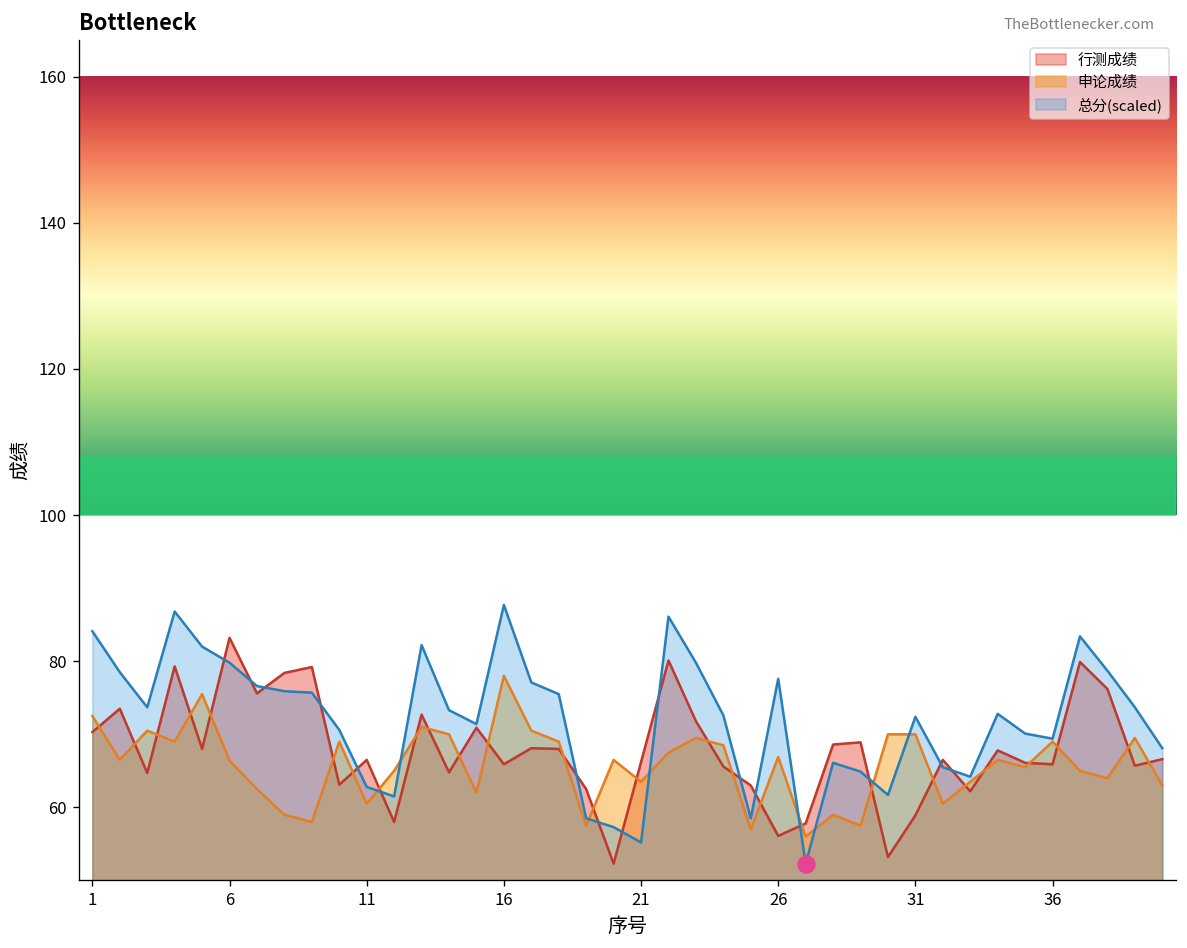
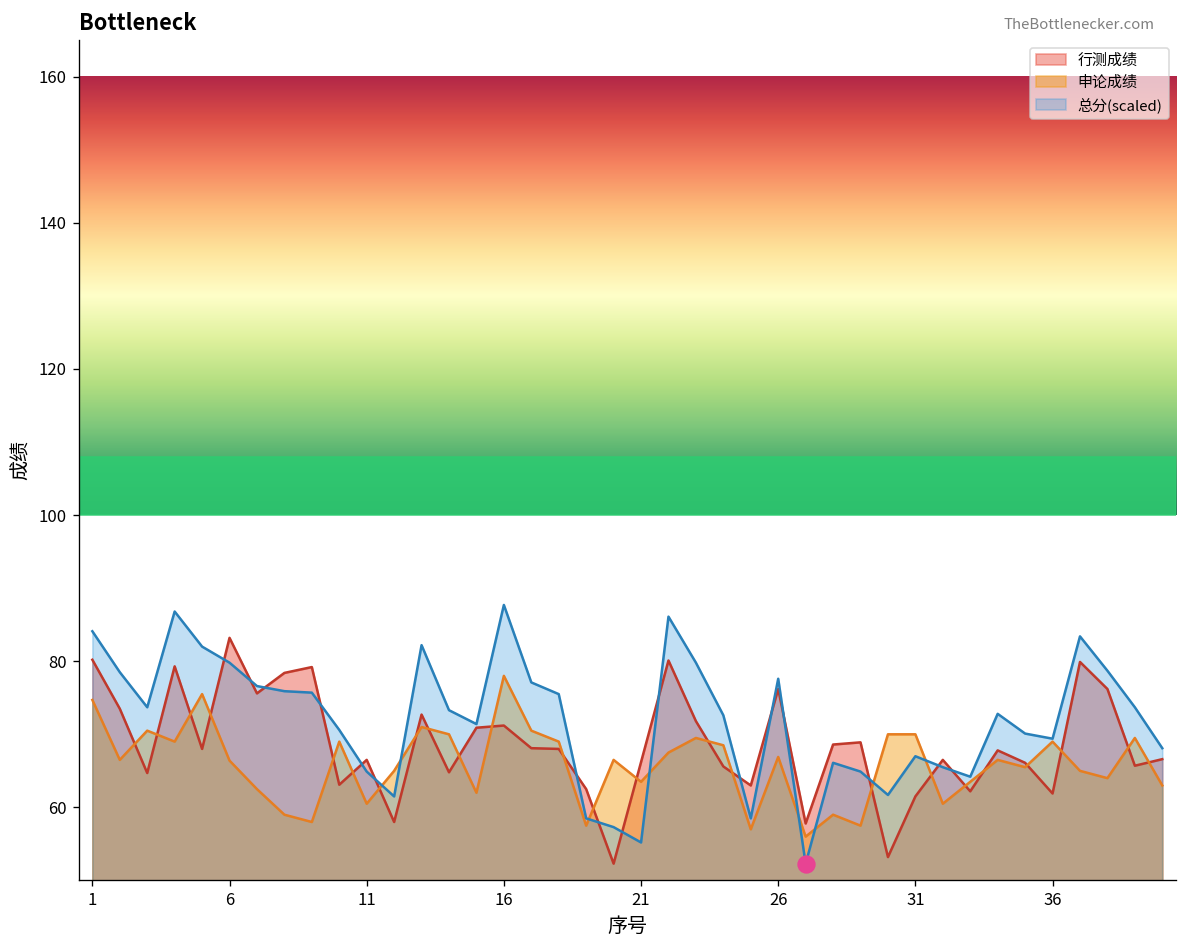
  {
    "行测成绩": {
-     "1": 70,
+     "1": 80,
      "6": 83,
      "11": 67,
-     "16": 66,
+     "16": 71,
      "21": 66,
-     "26": 56,
-     "31": 59,
-     "36": 66
+     "26": 76,
+     "31": 62,
+     "36": 62
    },
    "申论成绩": {
-     "1": 73,
+     "1": 75,
      "6": 66,
      "11": 61,
      "16": 78,
      "21": 64,
      "26": 67,
      "31": 70
    },
    "总分(scaled)": {
      "1": 84,
      "6": 80,
-     "11": 63,
+     "11": 65,
      "16": 88,
      "21": 55,
      "26": 78,
-     "31": 72
+     "31": 67
    }
  }
